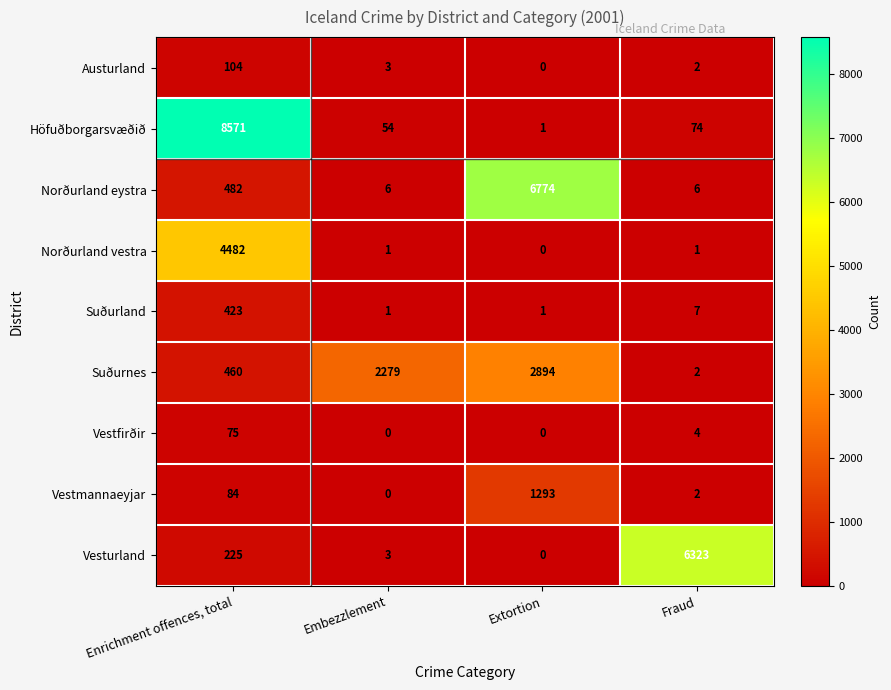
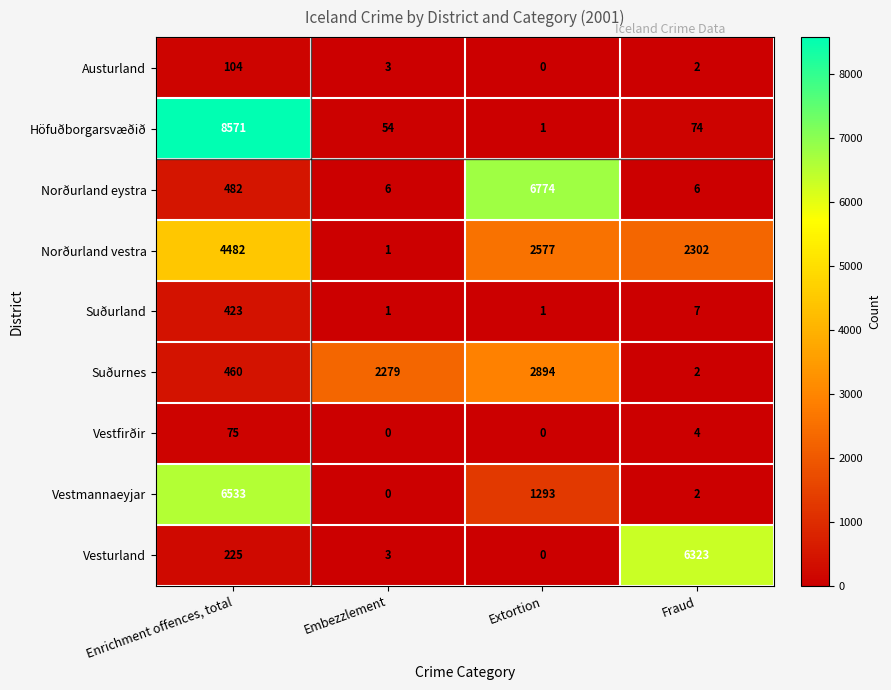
  {
    "Austurland": {
      "Enrichment offences, total": 104,
      "Embezzlement": 3,
      "Extortion": 0,
      "Fraud": 2
    },
    "Höfuðborgarsvæðið": {
      "Enrichment offences, total": 8571,
      "Embezzlement": 54,
      "Extortion": 1,
      "Fraud": 74
    },
    "Norðurland eystra": {
      "Enrichment offences, total": 482,
      "Embezzlement": 6,
      "Extortion": 6774,
      "Fraud": 6
    },
    "Norðurland vestra": {
      "Enrichment offences, total": 4482,
      "Embezzlement": 1,
-     "Extortion": 0,
-     "Fraud": 1
+     "Extortion": 2577,
+     "Fraud": 2302
    },
    "Suðurland": {
      "Enrichment offences, total": 423,
      "Embezzlement": 1,
      "Extortion": 1,
      "Fraud": 7
    },
    "Suðurnes": {
      "Enrichment offences, total": 460,
      "Embezzlement": 2279,
      "Extortion": 2894,
      "Fraud": 2
    },
    "Vestfirðir": {
      "Enrichment offences, total": 75,
      "Embezzlement": 0,
      "Extortion": 0,
      "Fraud": 4
    },
    "Vestmannaeyjar": {
-     "Enrichment offences, total": 84,
+     "Enrichment offences, total": 6533,
      "Embezzlement": 0,
      "Extortion": 1293,
      "Fraud": 2
    },
    "Vesturland": {
      "Enrichment offences, total": 225,
      "Embezzlement": 3,
      "Extortion": 0,
      "Fraud": 6323
    }
  }
